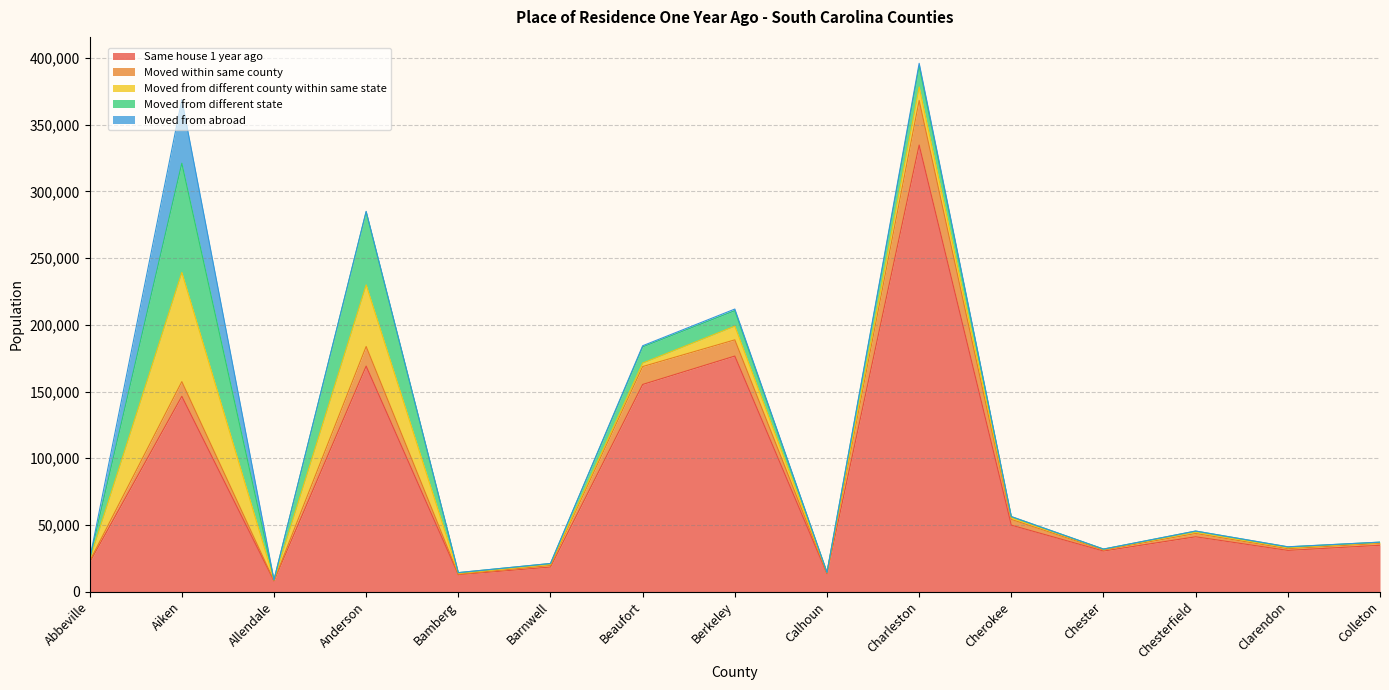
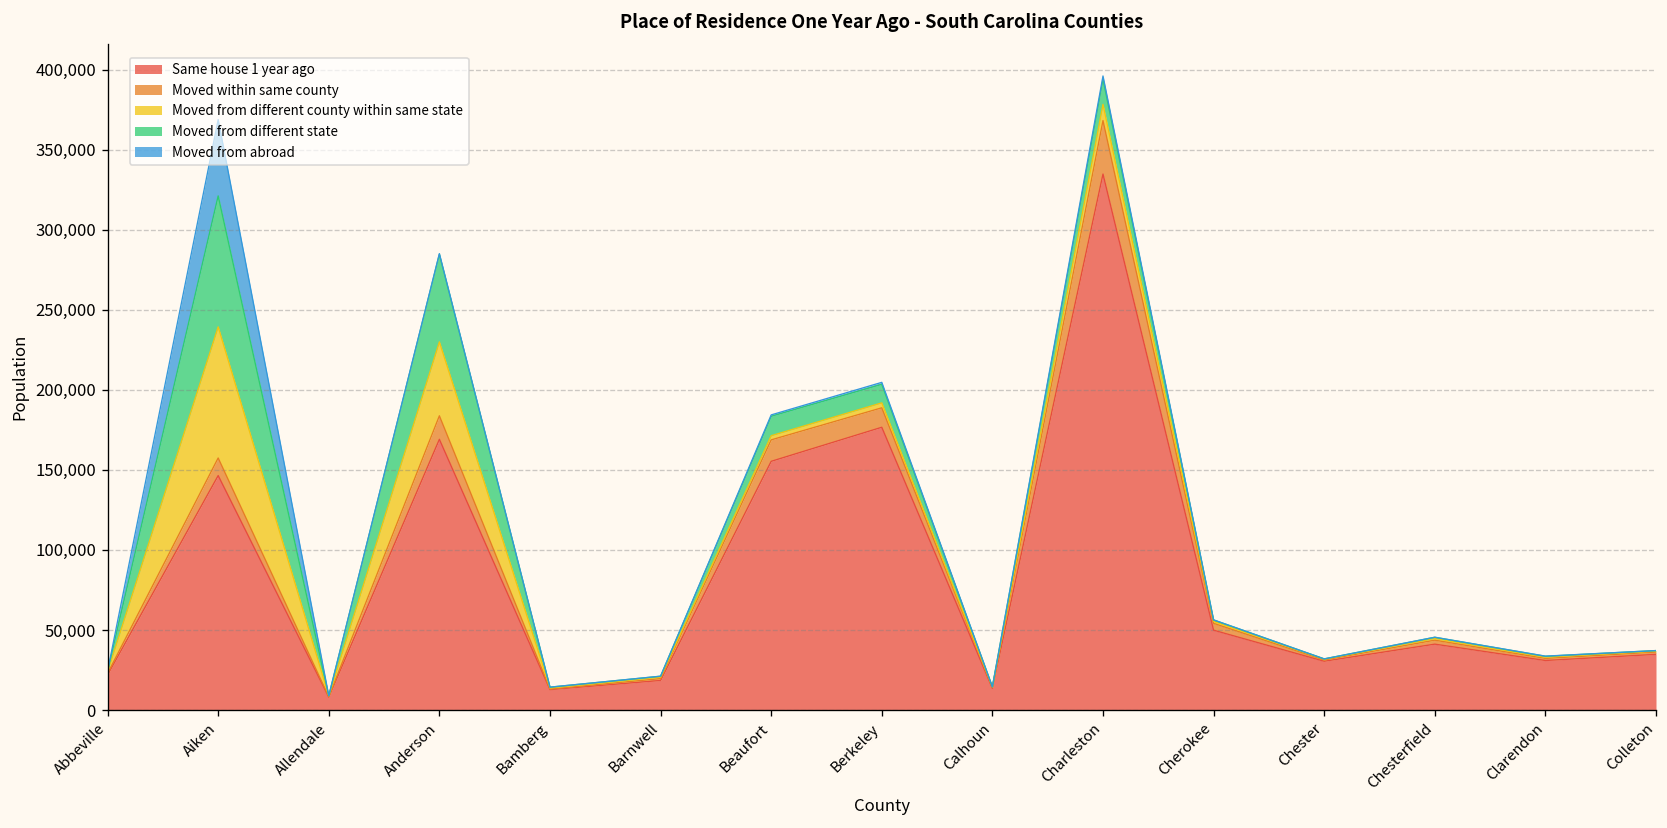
  {
    "Moved from different county within same state": {
      "Aiken": "82,000",
      "Anderson": "46,000",
      "Beaufort": "3,000",
-     "Berkeley": "10,000",
+     "Berkeley": "3,000",
      "Charleston": "10,000"
    },
    "Moved from different state": {
      "Aiken": "82,000",
      "Charleston": "16,000"
    },
    "Moved from abroad": {
      "Charleston": "2,000"
    }
  }
